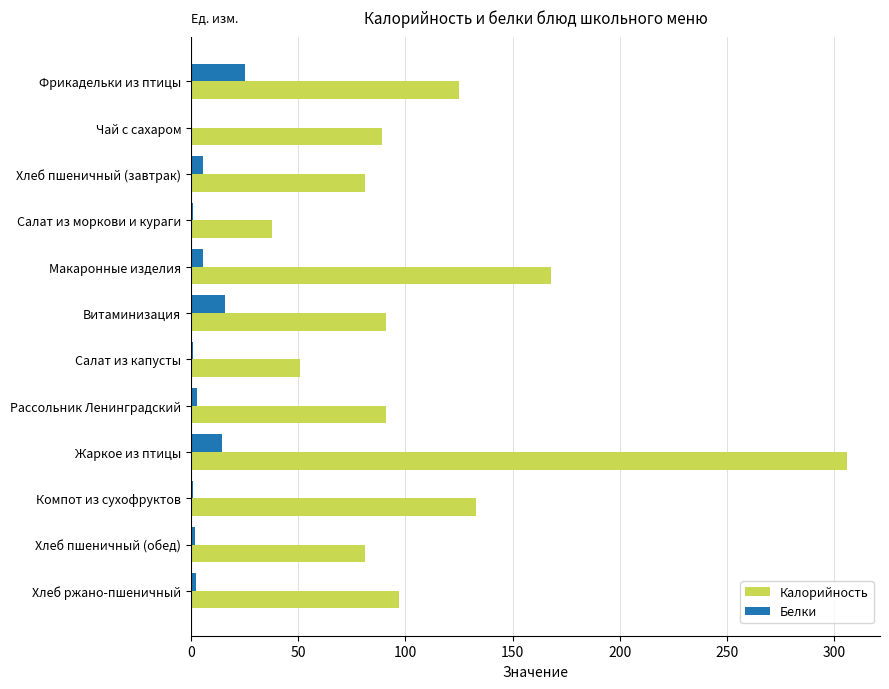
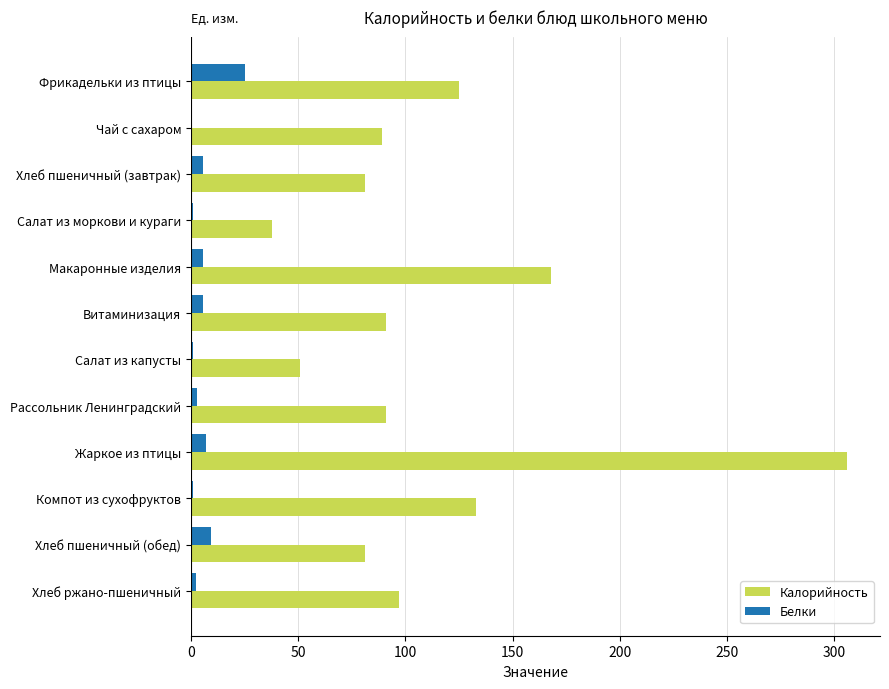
  {
    "Калорийность": {
      "Фрикадельки из птицы": 125,
      "Чай с сахаром": 89,
      "Хлеб пшеничный (завтрак)": 81,
      "Салат из моркови и кураги": 38,
      "Макаронные изделия": 168,
      "Витаминизация": 91,
      "Салат из капусты": 51,
      "Рассольник Ленинградский": 91,
      "Жаркое из птицы": 306,
      "Компот из сухофруктов": 133,
      "Хлеб пшеничный (обед)": 81,
      "Хлеб ржано-пшеничный": 97
    },
    "Белки": {
      "Фрикадельки из птицы": 25,
      "Хлеб пшеничный (завтрак)": 6,
      "Макаронные изделия": 6,
-     "Витаминизация": 16,
+     "Витаминизация": 6,
      "Рассольник Ленинградский": 3,
-     "Жаркое из птицы": 14,
-     "Хлеб пшеничный (обед)": 2,
+     "Жаркое из птицы": 7,
+     "Хлеб пшеничный (обед)": 9,
      "Хлеб ржано-пшеничный": 2
    }
  }
